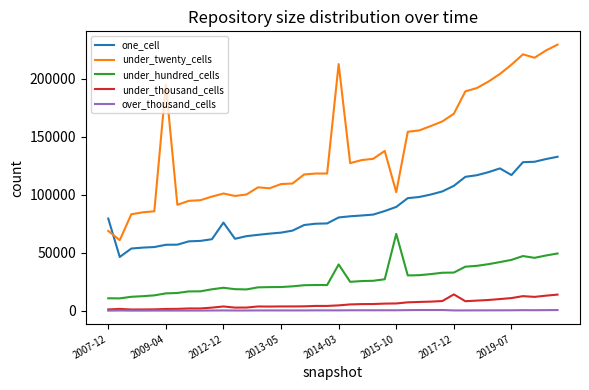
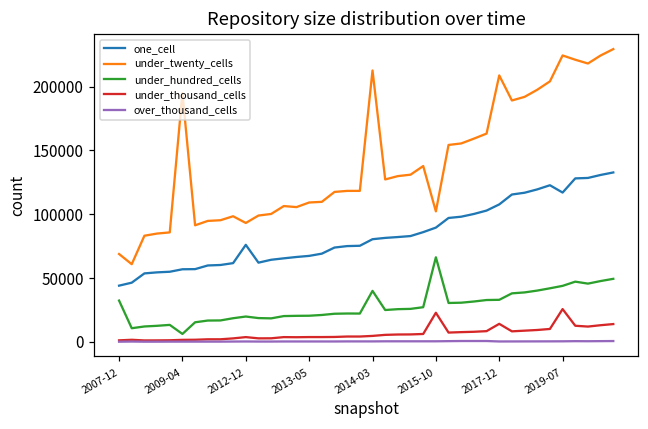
  {
    "one_cell": {
-     "2007-12": 80000,
+     "2007-12": 44000,
      "2009-04": 57000,
      "2012-12": 76000,
      "2013-05": 67000,
      "2014-03": 80000,
      "2015-10": 90000,
      "2017-12": 108000,
      "2019-07": 117000
    },
    "under_twenty_cells": {
      "2007-12": 69000,
-     "2012-12": 101000,
+     "2012-12": 93000,
      "2013-05": 109000,
      "2014-03": 213000,
      "2015-10": 102000,
-     "2017-12": 170000,
-     "2019-07": 212000
+     "2017-12": 209000,
+     "2019-07": 224000
    },
    "under_hundred_cells": {
-     "2007-12": 11000,
-     "2009-04": 15000,
+     "2007-12": 32000,
+     "2009-04": 6000,
      "2012-12": 20000,
      "2013-05": 21000,
      "2014-03": 40000,
      "2015-10": 66000,
      "2017-12": 33000,
      "2019-07": 44000
    },
    "under_thousand_cells": {
      "2012-12": 4000,
      "2013-05": 4000,
      "2014-03": 5000,
-     "2015-10": 6000,
+     "2015-10": 23000,
      "2017-12": 14000,
-     "2019-07": 11000
+     "2019-07": 26000
    },
    "over_thousand_cells": {
      "2012-12": 0,
      "2013-05": 0,
      "2014-03": 0,
      "2015-10": 1000,
      "2017-12": 0,
      "2019-07": 0
    }
  }
